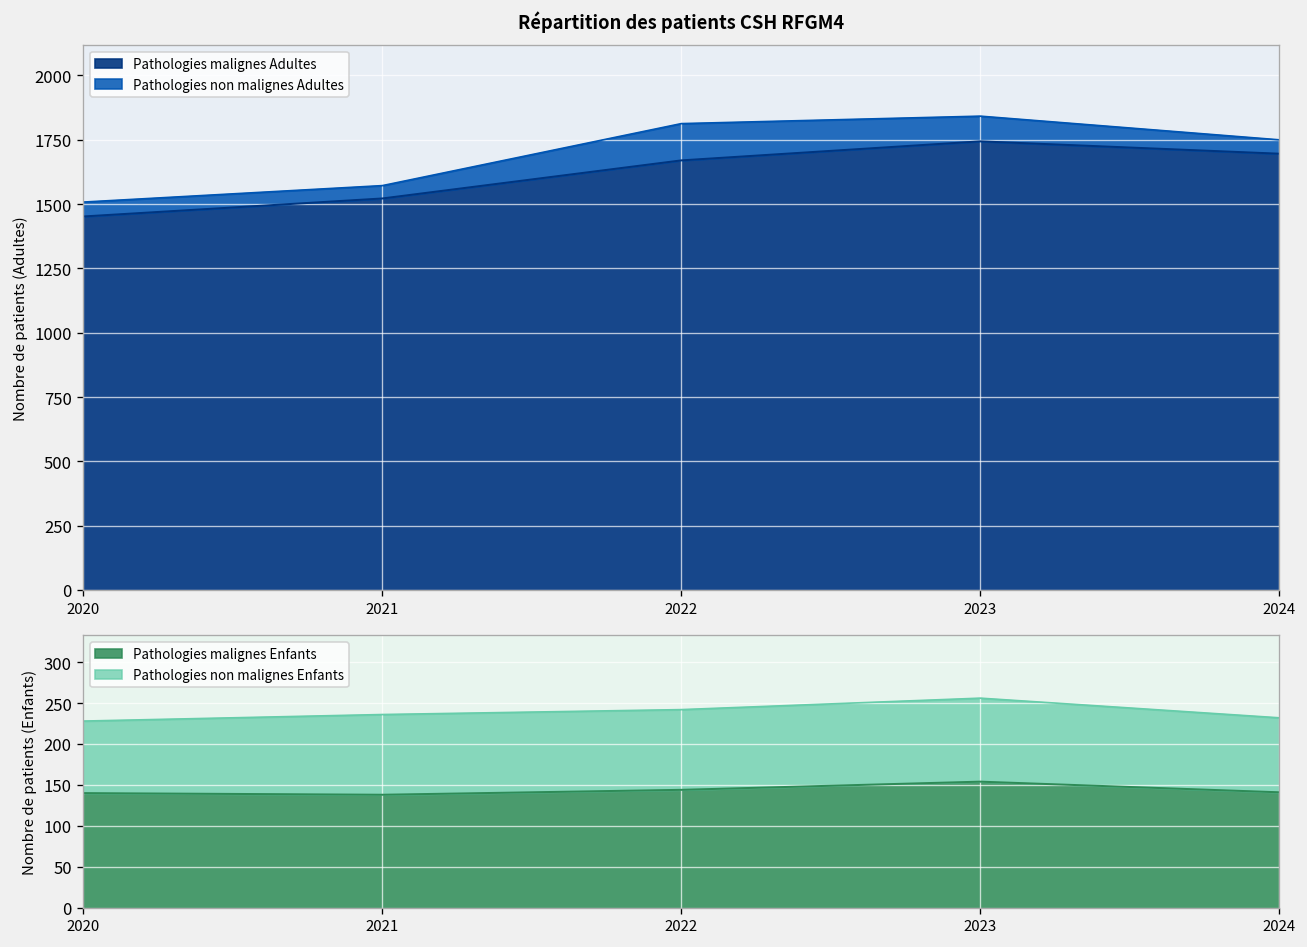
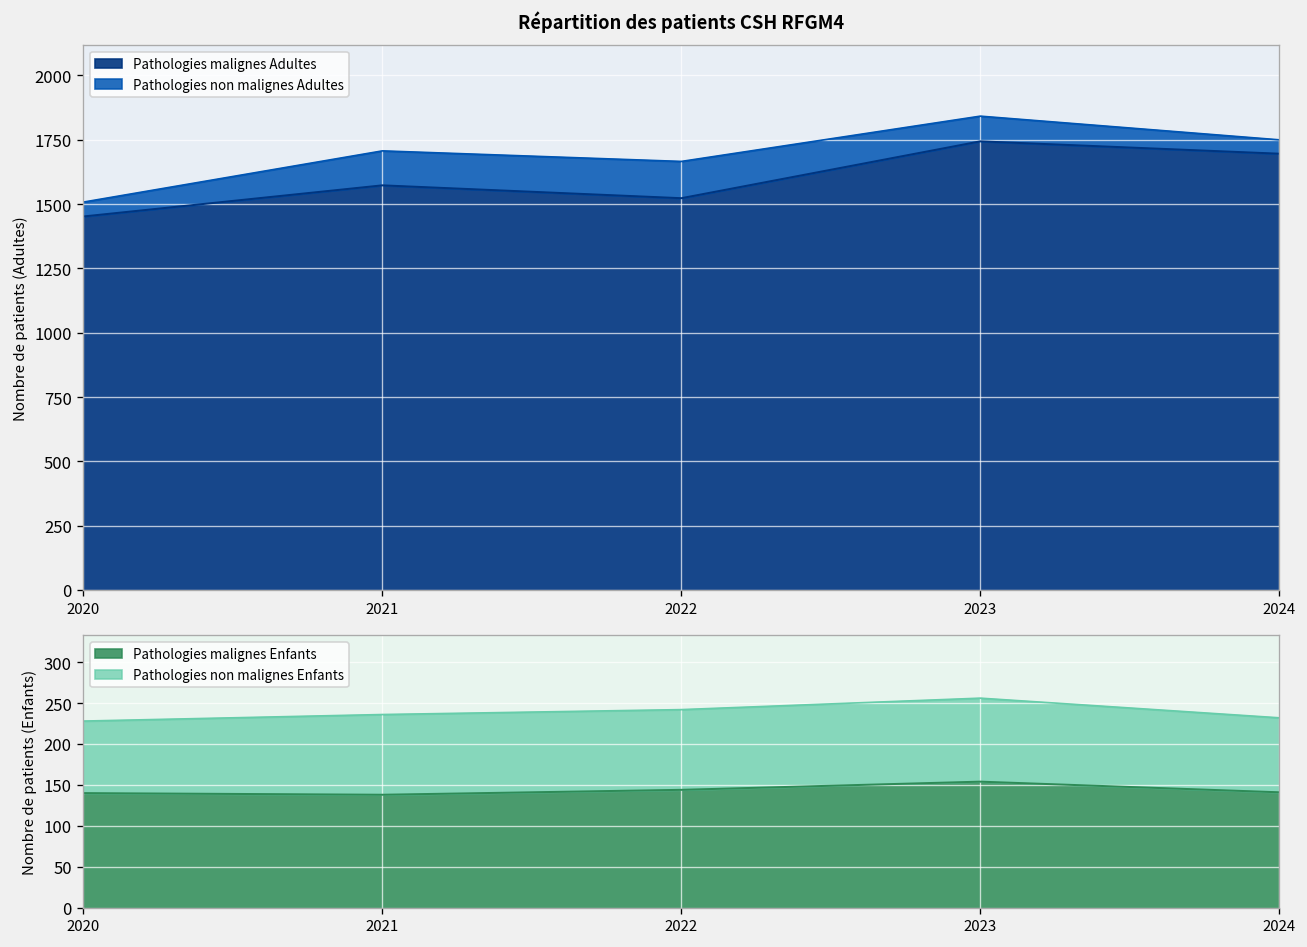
  {
    "Répartition des patients CSH RFGM4": {
      "Pathologies malignes Adultes": {
        "2020": 1450,
-       "2021": 1520,
-       "2022": 1670,
+       "2021": 1570,
+       "2022": 1520,
        "2023": 1740,
        "2024": 1700
      },
      "Pathologies non malignes Adultes": {
        "2020": 60,
-       "2021": 50,
+       "2021": 130,
        "2022": 140,
        "2023": 100,
        "2024": 50
      }
    }
  }
